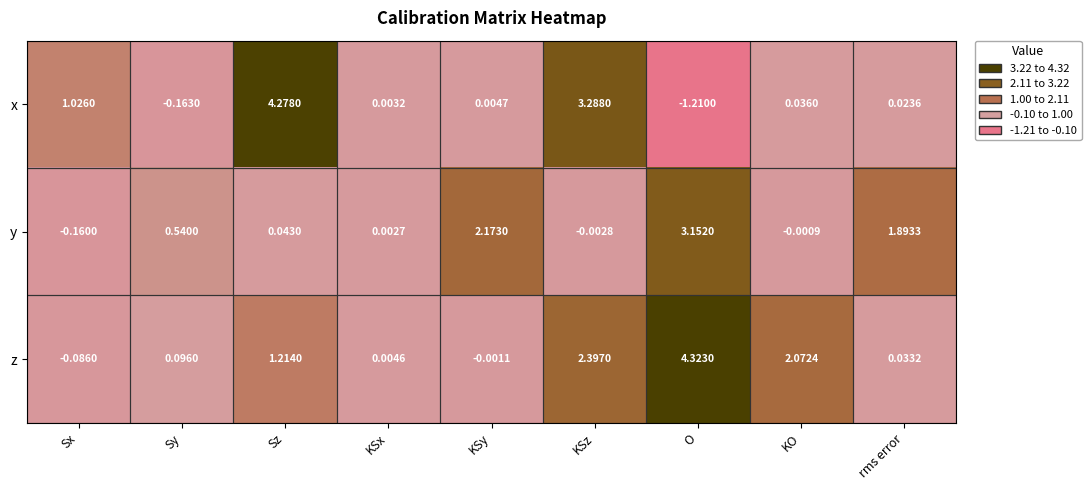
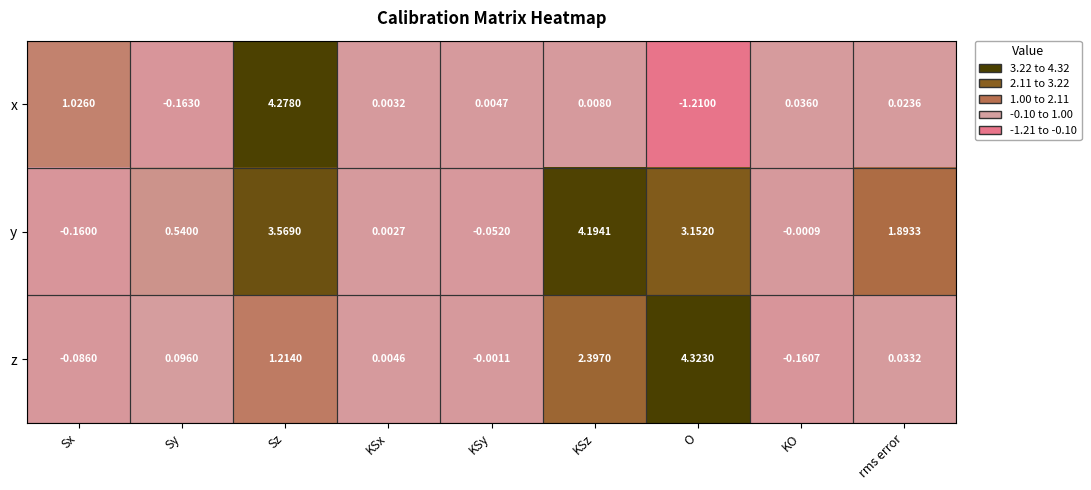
  {
    "x": {
      "Sx": 1.0260,
      "Sy": -0.1630,
      "Sz": 4.2780,
      "KSx": 0.0032,
      "KSy": 0.0047,
-     "KSz": 3.2880,
+     "KSz": 0.0080,
      "O": -1.2100,
      "KO": 0.0360,
      "rms error": 0.0236
    },
    "y": {
      "Sx": -0.1600,
      "Sy": 0.5400,
-     "Sz": 0.0430,
+     "Sz": 3.5690,
      "KSx": 0.0027,
-     "KSy": 2.1730,
-     "KSz": -0.0028,
+     "KSy": -0.0520,
+     "KSz": 4.1941,
      "O": 3.1520,
      "KO": -0.0009,
      "rms error": 1.8933
    },
    "z": {
      "Sx": -0.0860,
      "Sy": 0.0960,
      "Sz": 1.2140,
      "KSx": 0.0046,
      "KSy": -0.0011,
      "KSz": 2.3970,
      "O": 4.3230,
-     "KO": 2.0724,
+     "KO": -0.1607,
      "rms error": 0.0332
    }
  }
